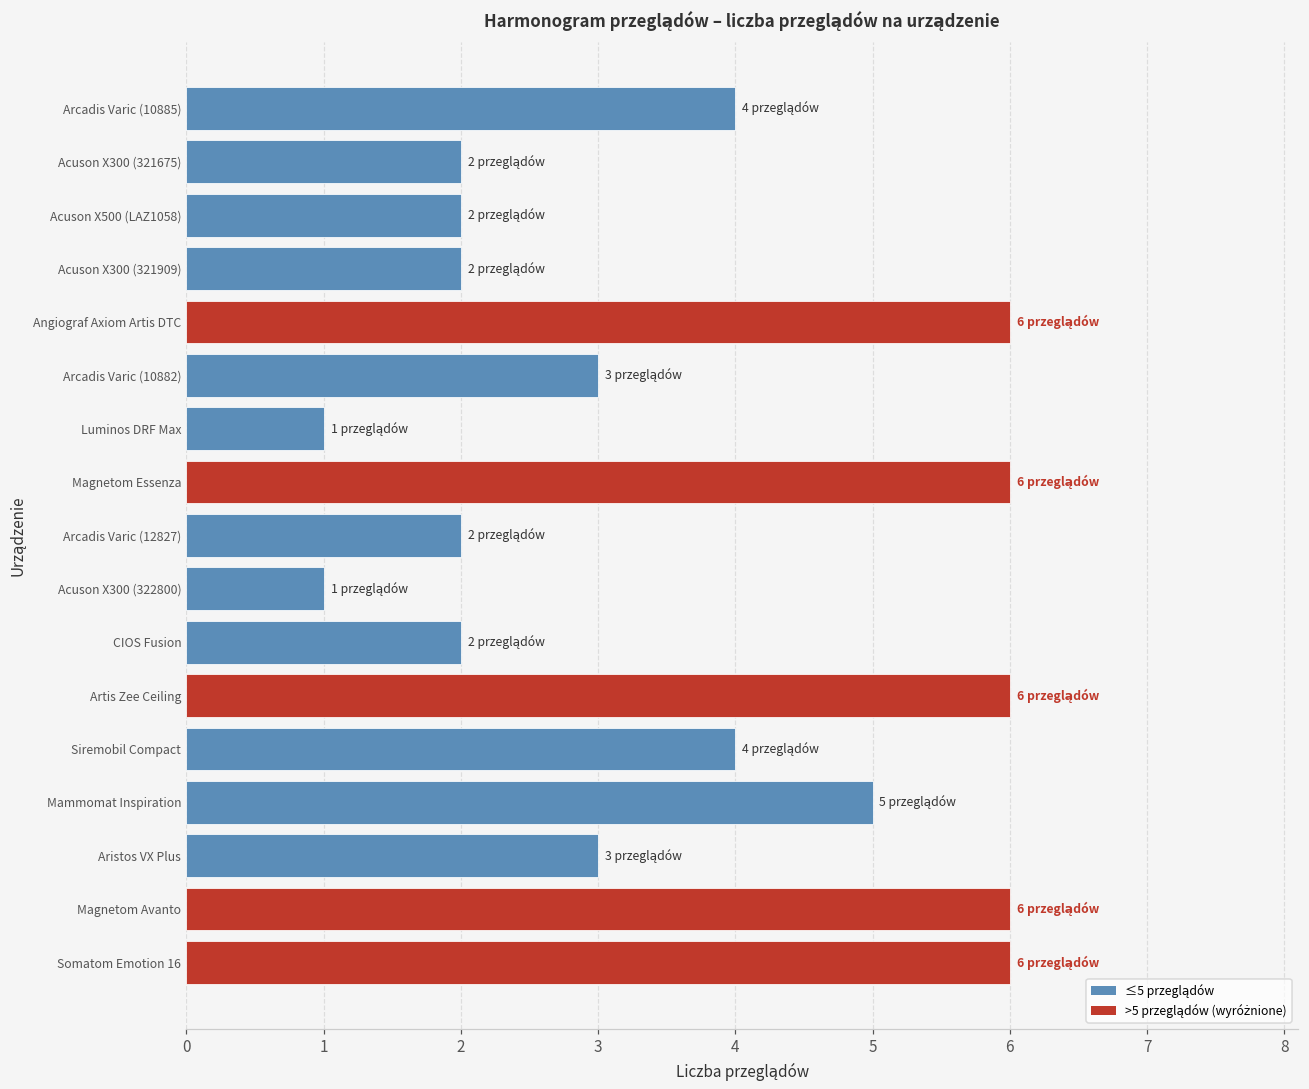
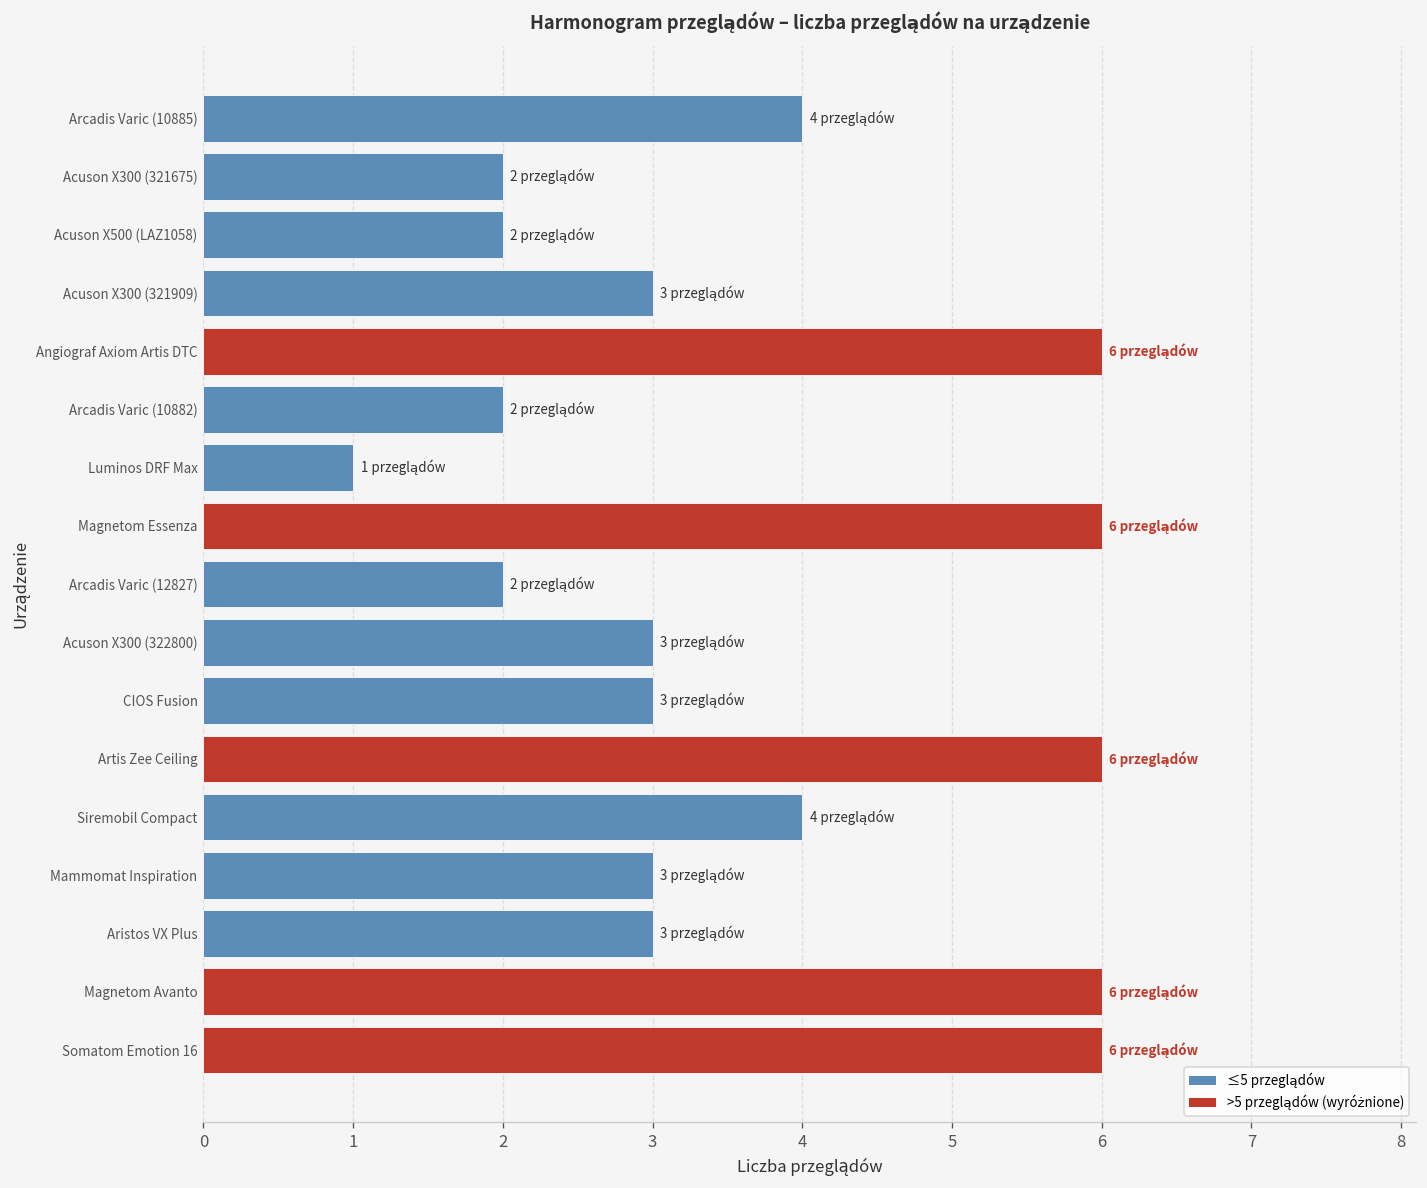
  {
    "Arcadis Varic (10885)": 4,
    "Acuson X300 (321675)": 2,
    "Acuson X500 (LAZ1058)": 2,
-   "Acuson X300 (321909)": 2,
+   "Acuson X300 (321909)": 3,
    "Angiograf Axiom Artis DTC": 6,
-   "Arcadis Varic (10882)": 3,
+   "Arcadis Varic (10882)": 2,
    "Luminos DRF Max": 1,
    "Magnetom Essenza": 6,
    "Arcadis Varic (12827)": 2,
-   "Acuson X300 (322800)": 1,
-   "CIOS Fusion": 2,
+   "Acuson X300 (322800)": 3,
+   "CIOS Fusion": 3,
    "Artis Zee Ceiling": 6,
    "Siremobil Compact": 4,
-   "Mammomat Inspiration": 5,
+   "Mammomat Inspiration": 3,
    "Aristos VX Plus": 3,
    "Magnetom Avanto": 6,
    "Somatom Emotion 16": 6
  }
